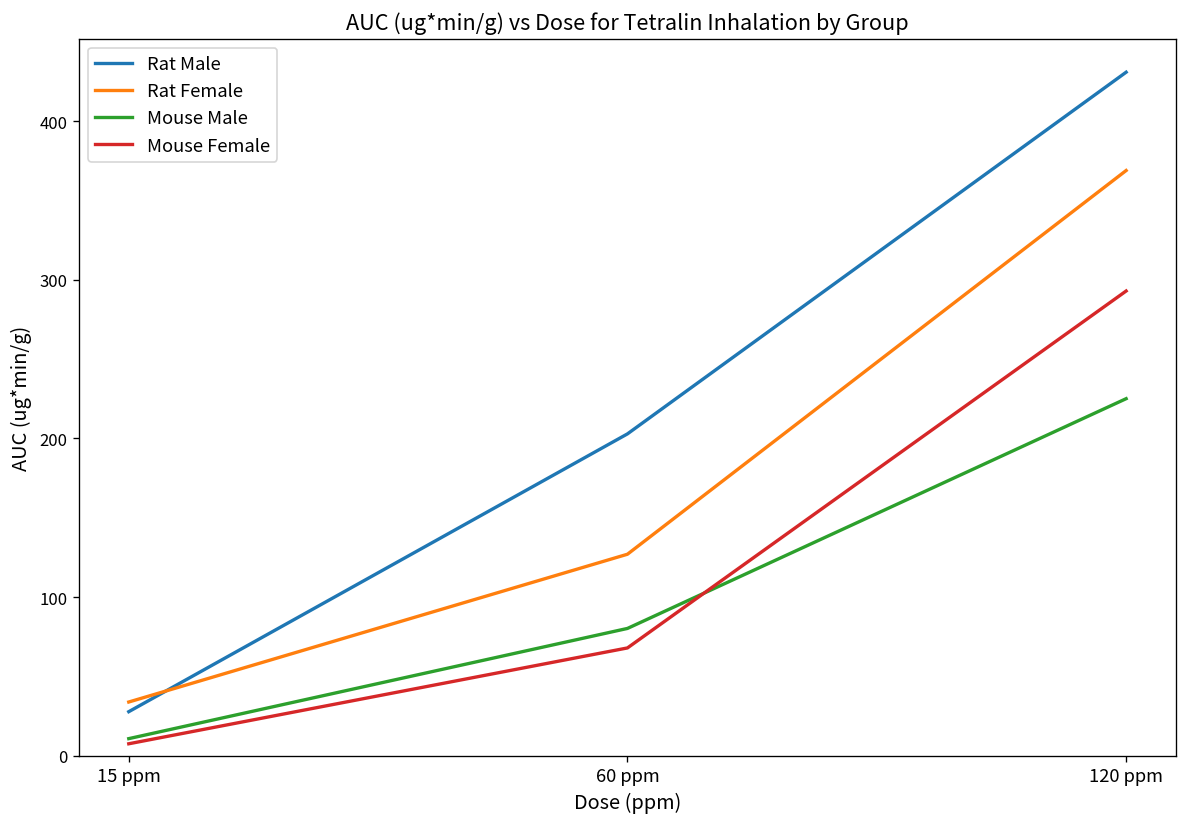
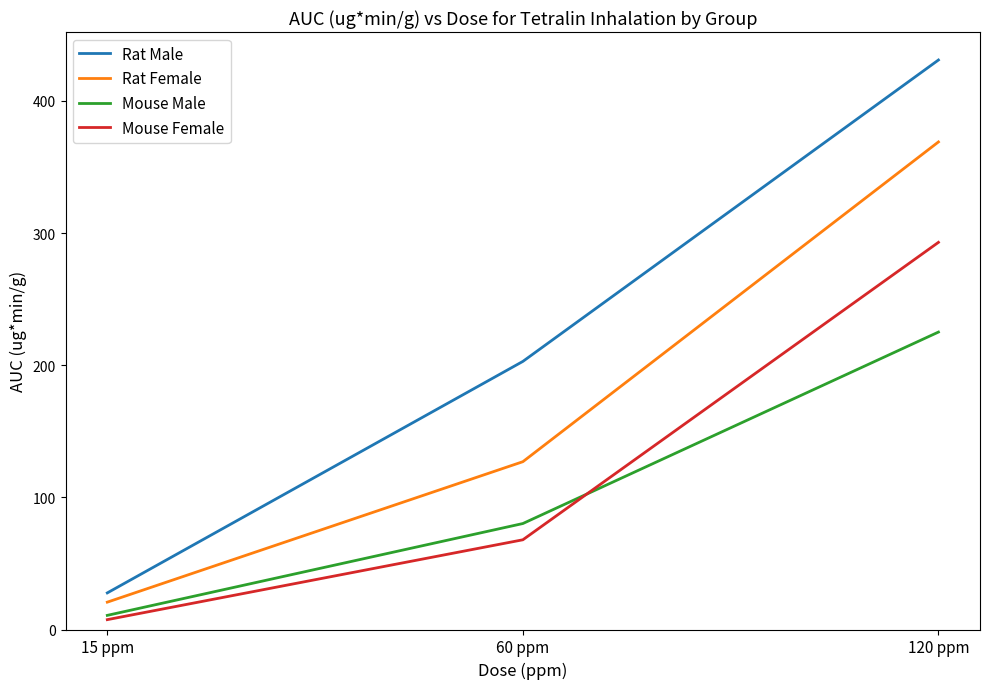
  {
    "Rat Male": {
      "15 ppm": 28,
      "60 ppm": 203,
      "120 ppm": 431
    },
    "Rat Female": {
-     "15 ppm": 34,
+     "15 ppm": 21,
      "60 ppm": 127,
      "120 ppm": 369
    },
    "Mouse Male": {
      "15 ppm": 11,
      "60 ppm": 80,
      "120 ppm": 225
    },
    "Mouse Female": {
      "15 ppm": 7,
      "60 ppm": 68,
      "120 ppm": 293
    }
  }
